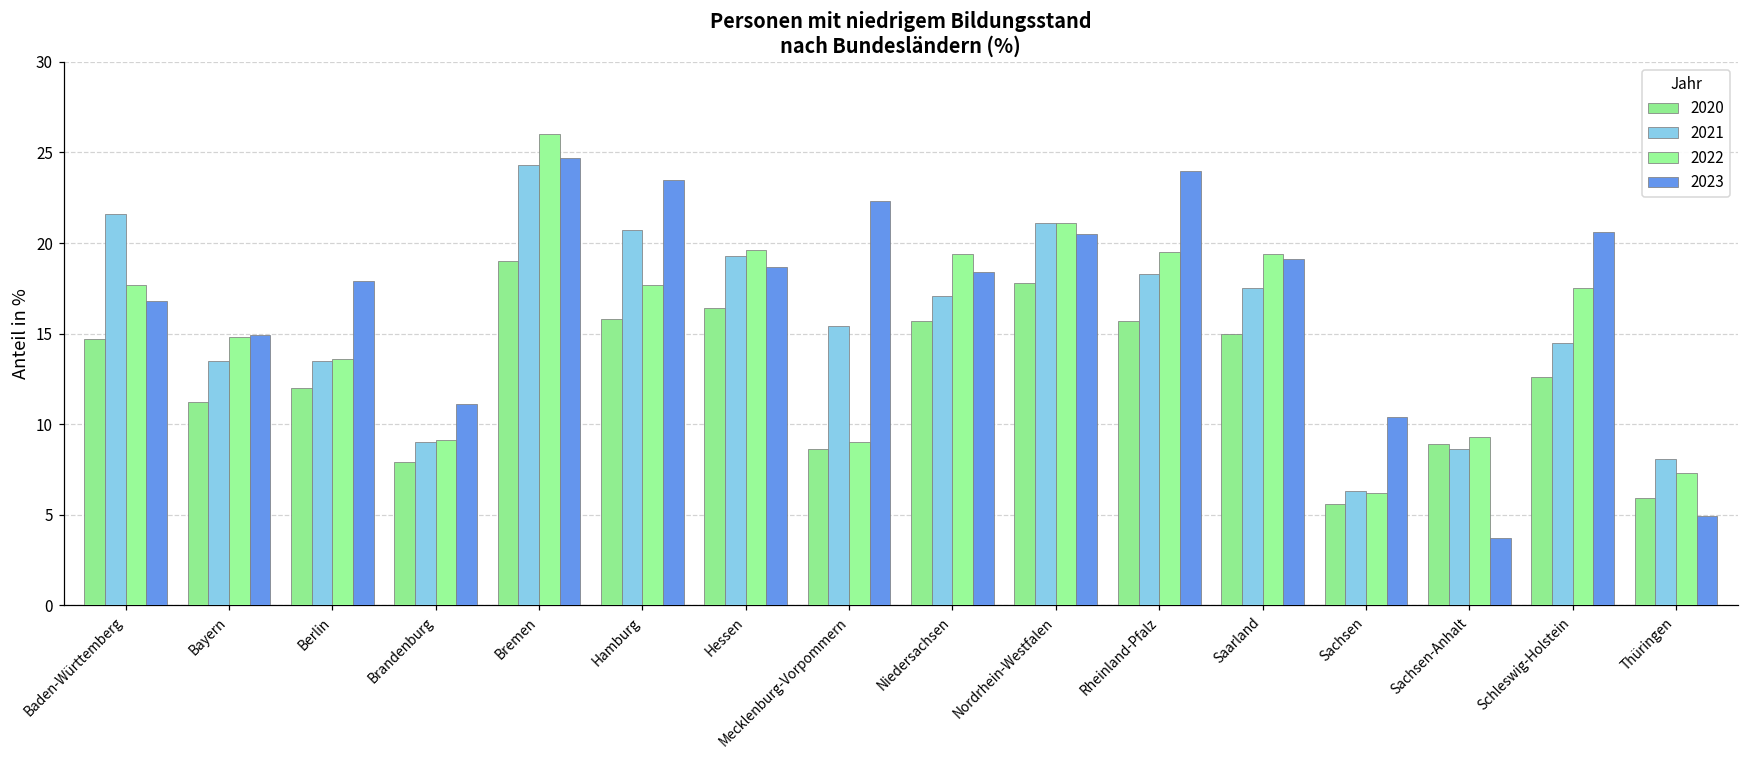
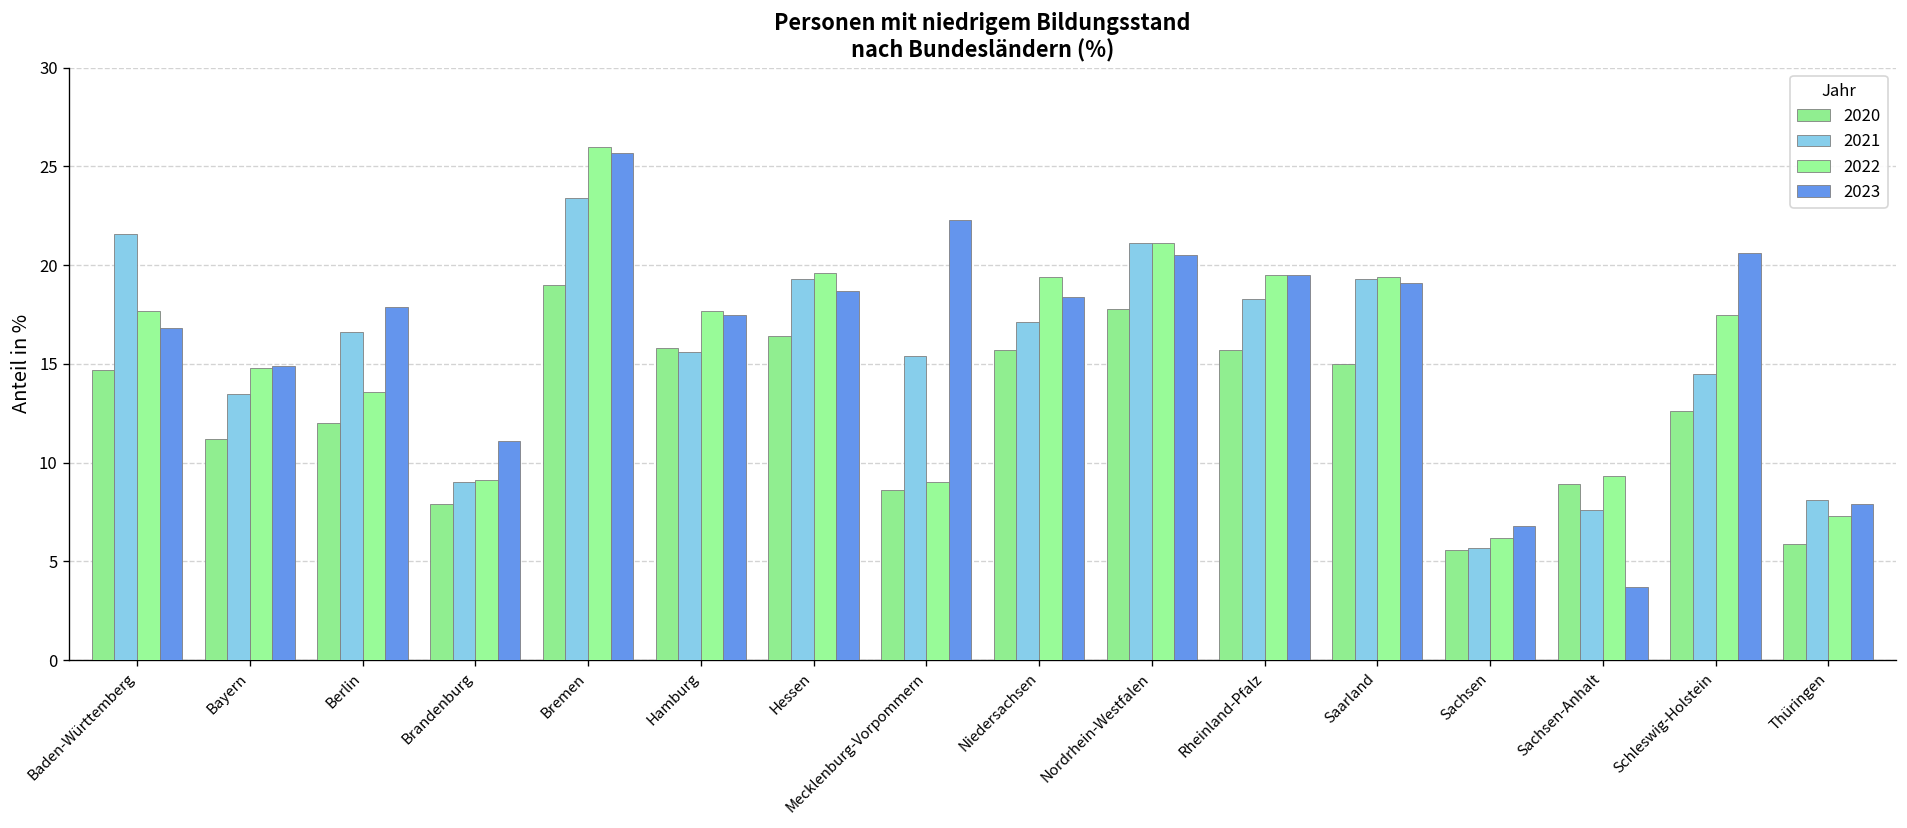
  {
    "2021": {
      "Baden-Württemberg": 21.6,
      "Bayern": 13.5,
-     "Berlin": 13.5,
+     "Berlin": 16.6,
      "Brandenburg": 9.0,
-     "Bremen": 24.3,
-     "Hamburg": 20.7,
+     "Bremen": 23.4,
+     "Hamburg": 15.6,
      "Hessen": 19.3,
      "Mecklenburg-Vorpommern": 15.4,
      "Niedersachsen": 17.1,
      "Nordrhein-Westfalen": 21.1,
      "Rheinland-Pfalz": 18.3,
-     "Saarland": 17.5,
-     "Sachsen": 6.3,
-     "Sachsen-Anhalt": 8.6,
+     "Saarland": 19.3,
+     "Sachsen": 5.7,
+     "Sachsen-Anhalt": 7.6,
      "Schleswig-Holstein": 14.5,
      "Thüringen": 8.1
    },
    "2023": {
      "Baden-Württemberg": 16.8,
      "Bayern": 14.9,
      "Berlin": 17.9,
      "Brandenburg": 11.1,
-     "Bremen": 24.7,
-     "Hamburg": 23.5,
+     "Bremen": 25.7,
+     "Hamburg": 17.5,
      "Hessen": 18.7,
      "Mecklenburg-Vorpommern": 22.3,
      "Niedersachsen": 18.4,
      "Nordrhein-Westfalen": 20.5,
-     "Rheinland-Pfalz": 24.0,
+     "Rheinland-Pfalz": 19.5,
      "Saarland": 19.1,
-     "Sachsen": 10.4,
+     "Sachsen": 6.8,
      "Sachsen-Anhalt": 3.7,
      "Schleswig-Holstein": 20.6,
-     "Thüringen": 4.9
+     "Thüringen": 7.9
    }
  }
